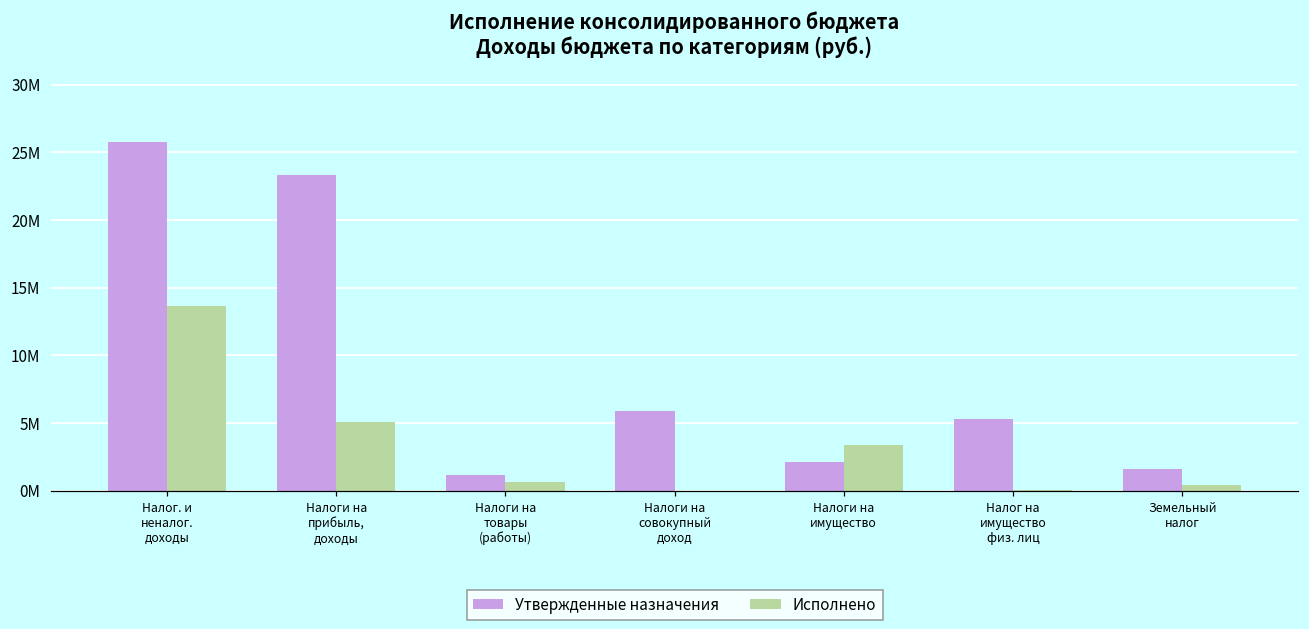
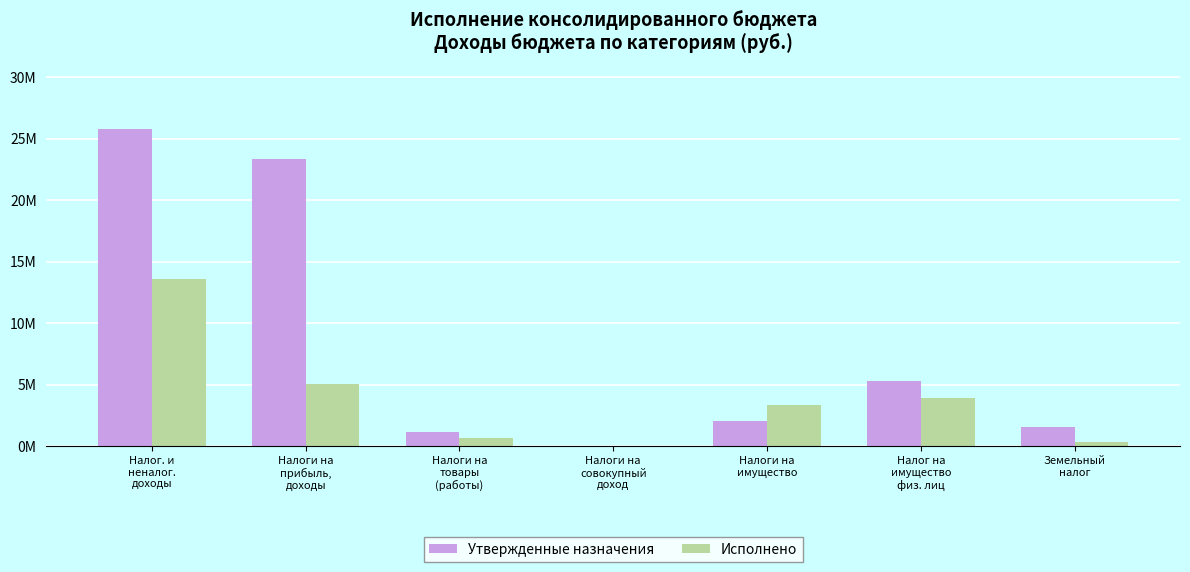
  {
    "Утвержденные назначения": {
      "Налог. и неналог. доходы": 25800000,
      "Налоги на прибыль, доходы": 23300000,
      "Налоги на товары (работы)": 1200000,
-     "Налоги на совокупный доход": 5900000,
+     "Налоги на совокупный доход": 0,
      "Налоги на имущество": 2100000,
      "Налог на имущество физ. лиц": 5300000,
      "Земельный налог": 1600000
    },
    "Исполнено": {
      "Налог. и неналог. доходы": 13600000,
      "Налоги на прибыль, доходы": 5100000,
      "Налоги на товары (работы)": 700000,
      "Налоги на имущество": 3400000,
-     "Налог на имущество физ. лиц": 0,
+     "Налог на имущество физ. лиц": 3900000,
      "Земельный налог": 400000
    }
  }
